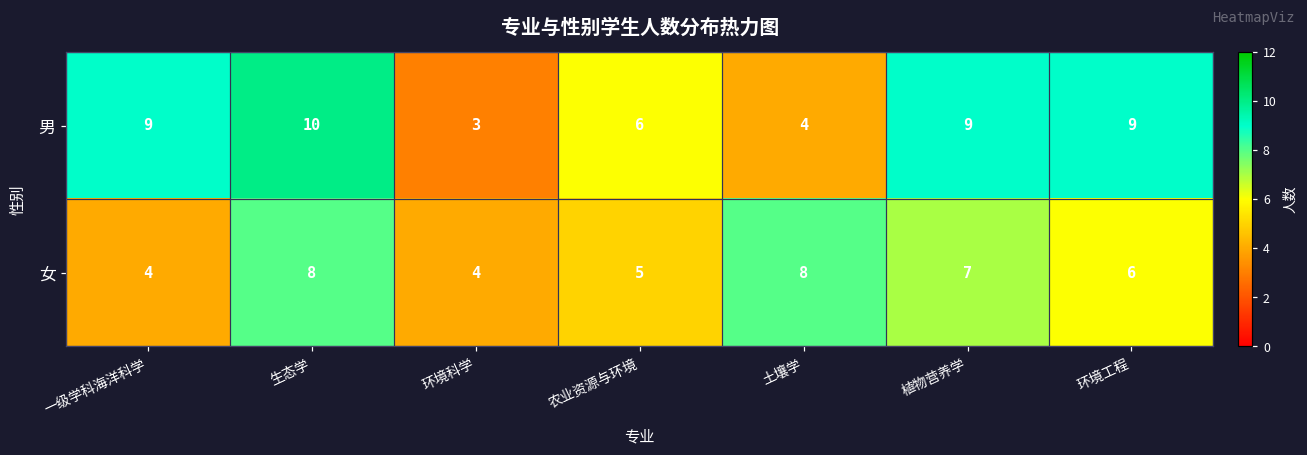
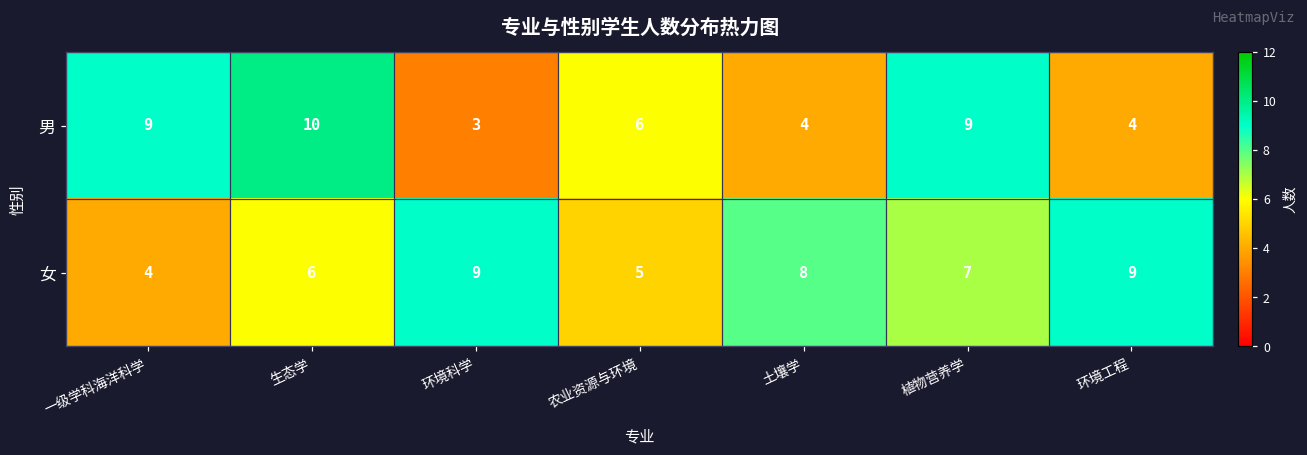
  {
    "男": {
      "一级学科海洋科学": 9,
      "生态学": 10,
      "环境科学": 3,
      "农业资源与环境": 6,
      "土壤学": 4,
      "植物营养学": 9,
-     "环境工程": 9
+     "环境工程": 4
    },
    "女": {
      "一级学科海洋科学": 4,
-     "生态学": 8,
-     "环境科学": 4,
+     "生态学": 6,
+     "环境科学": 9,
      "农业资源与环境": 5,
      "土壤学": 8,
      "植物营养学": 7,
-     "环境工程": 6
+     "环境工程": 9
    }
  }
